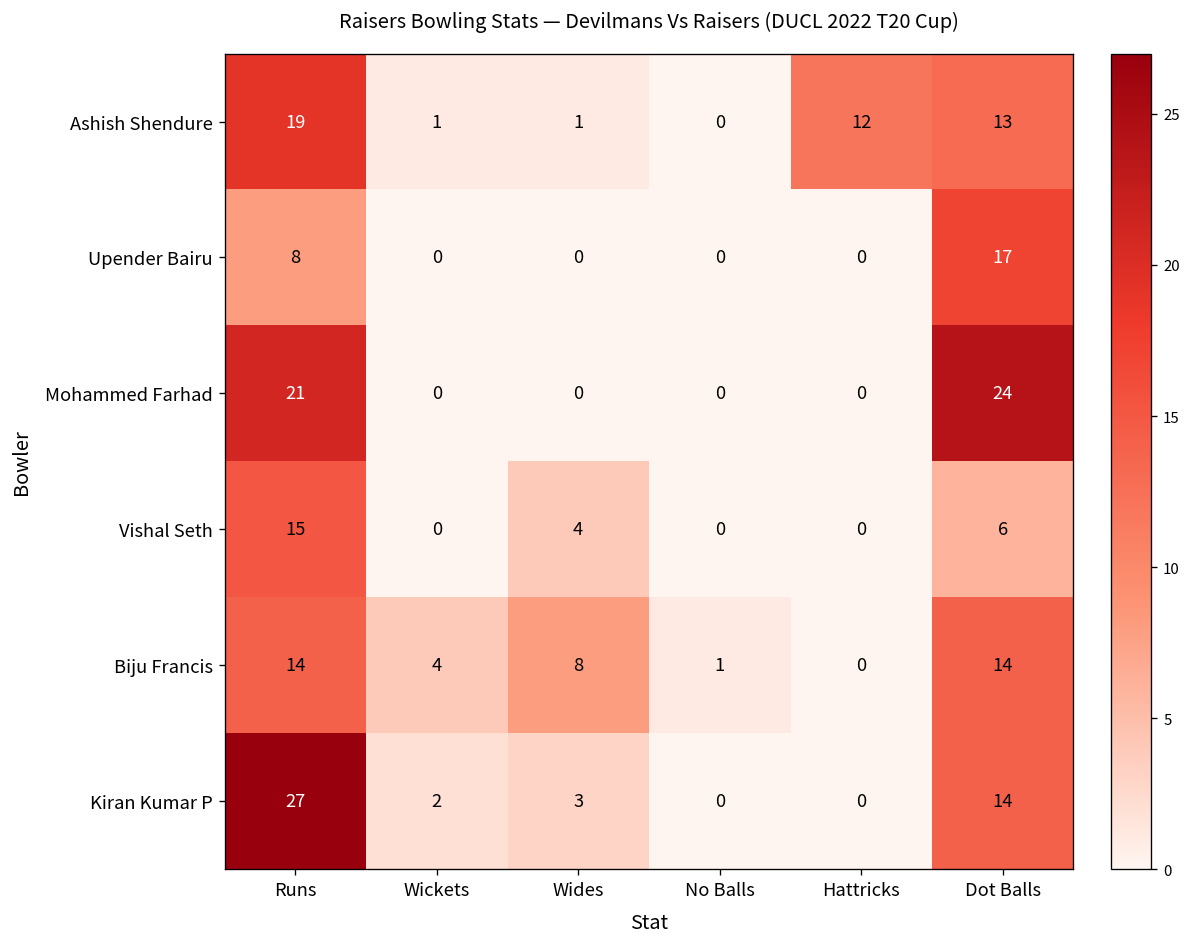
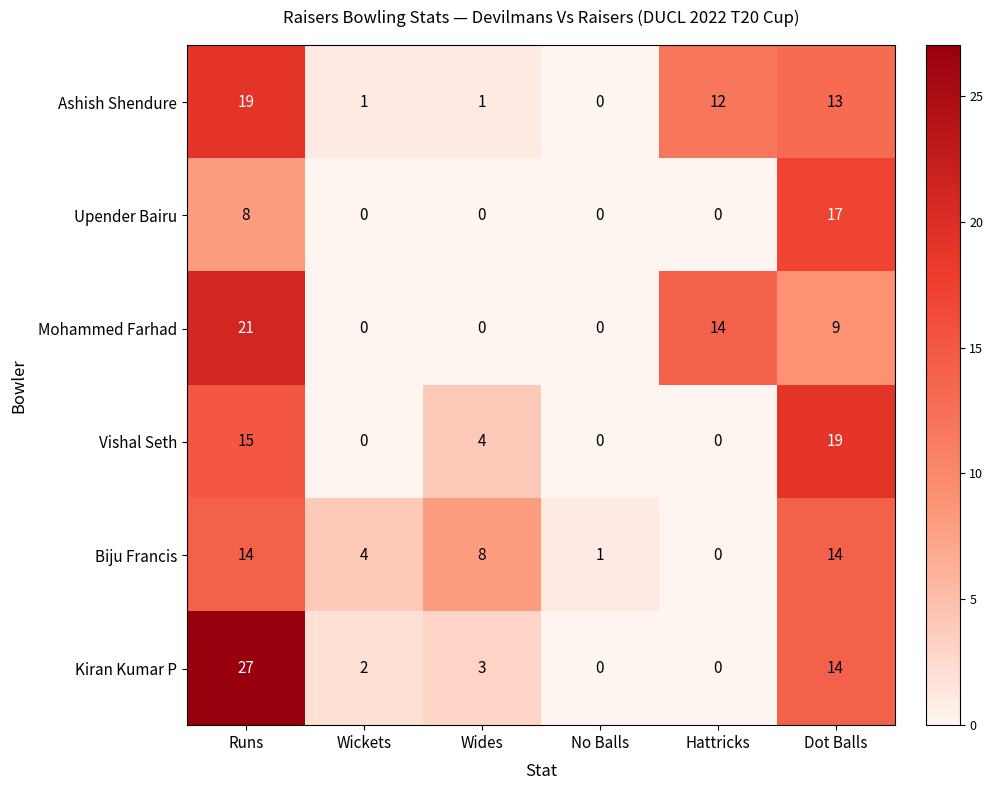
  {
    "Ashish Shendure": {
      "Runs": 19,
      "Wickets": 1,
      "Wides": 1,
      "No Balls": 0,
      "Hattricks": 12,
      "Dot Balls": 13
    },
    "Upender Bairu": {
      "Runs": 8,
      "Wickets": 0,
      "Wides": 0,
      "No Balls": 0,
      "Hattricks": 0,
      "Dot Balls": 17
    },
    "Mohammed Farhad": {
      "Runs": 21,
      "Wickets": 0,
      "Wides": 0,
      "No Balls": 0,
-     "Hattricks": 0,
-     "Dot Balls": 24
+     "Hattricks": 14,
+     "Dot Balls": 9
    },
    "Vishal Seth": {
      "Runs": 15,
      "Wickets": 0,
      "Wides": 4,
      "No Balls": 0,
      "Hattricks": 0,
-     "Dot Balls": 6
+     "Dot Balls": 19
    },
    "Biju Francis": {
      "Runs": 14,
      "Wickets": 4,
      "Wides": 8,
      "No Balls": 1,
      "Hattricks": 0,
      "Dot Balls": 14
    },
    "Kiran Kumar P": {
      "Runs": 27,
      "Wickets": 2,
      "Wides": 3,
      "No Balls": 0,
      "Hattricks": 0,
      "Dot Balls": 14
    }
  }
